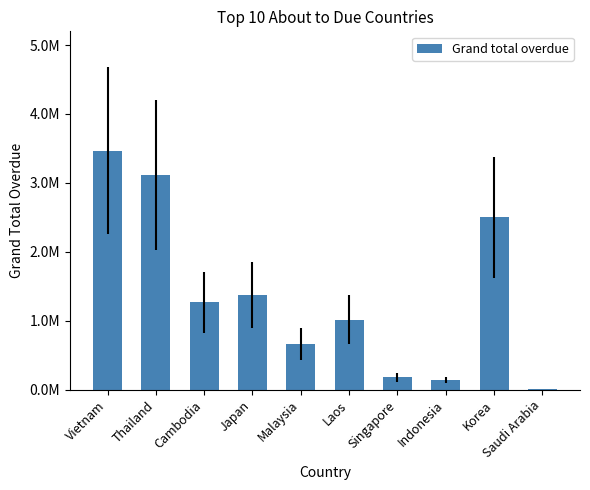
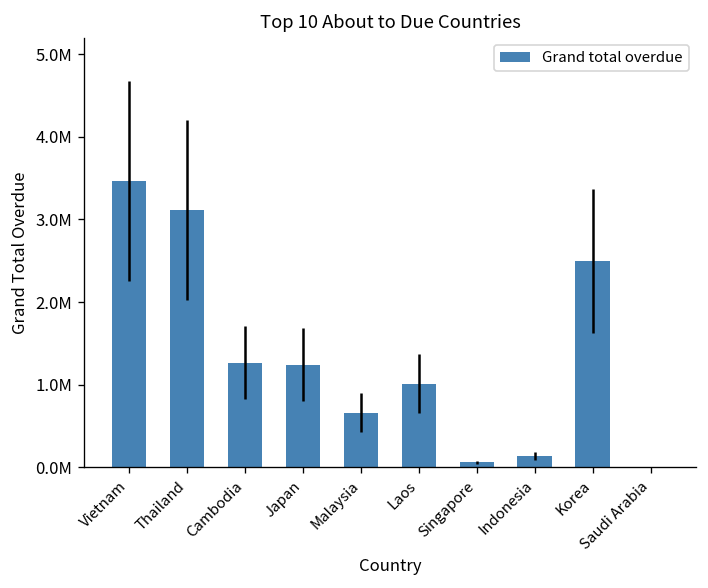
  {
    "Vietnam": 3500000,
    "Thailand": 3100000,
    "Cambodia": 1300000,
-   "Japan": 1400000,
+   "Japan": 1200000,
    "Malaysia": 700000,
    "Laos": 1000000,
-   "Singapore": 200000,
+   "Singapore": 100000,
    "Indonesia": 100000,
    "Korea": 2500000
  }
